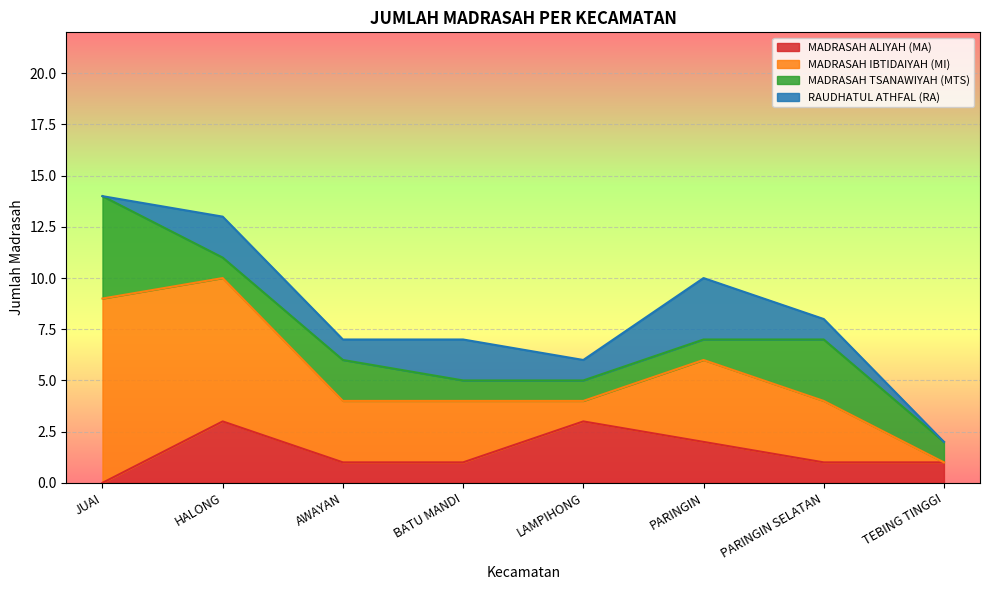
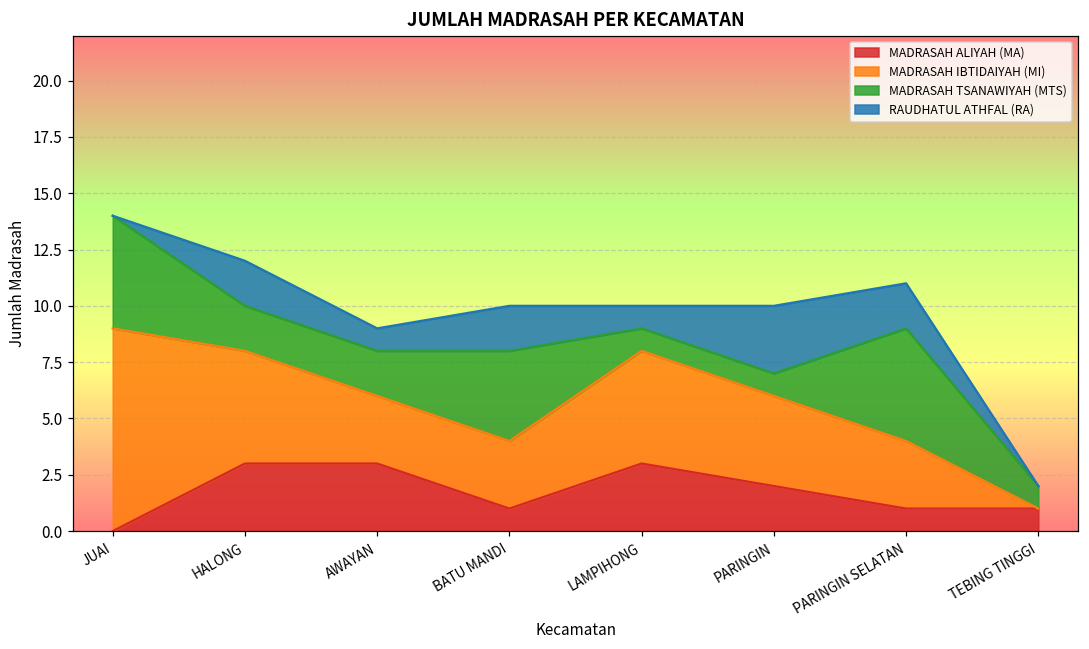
  {
    "MADRASAH ALIYAH (MA)": {
      "JUAI": 0,
      "HALONG": 3,
-     "AWAYAN": 1,
+     "AWAYAN": 3,
      "BATU MANDI": 1,
      "LAMPIHONG": 3,
      "PARINGIN": 2,
      "PARINGIN SELATAN": 1
    },
    "MADRASAH IBTIDAIYAH (MI)": {
      "JUAI": 9,
-     "HALONG": 7,
+     "HALONG": 5,
      "AWAYAN": 3,
      "BATU MANDI": 3,
-     "LAMPIHONG": 1,
+     "LAMPIHONG": 5,
      "PARINGIN": 4,
      "PARINGIN SELATAN": 3
    },
    "MADRASAH TSANAWIYAH (MTS)": {
-     "HALONG": 1,
+     "HALONG": 2,
      "AWAYAN": 2,
-     "BATU MANDI": 1,
+     "BATU MANDI": 4,
      "LAMPIHONG": 1,
      "PARINGIN": 1,
-     "PARINGIN SELATAN": 3
+     "PARINGIN SELATAN": 5
    },
    "RAUDHATUL ATHFAL (RA)": {
      "HALONG": 2,
      "AWAYAN": 1,
      "BATU MANDI": 2,
      "LAMPIHONG": 1,
      "PARINGIN": 3,
-     "PARINGIN SELATAN": 1
+     "PARINGIN SELATAN": 2
    }
  }
